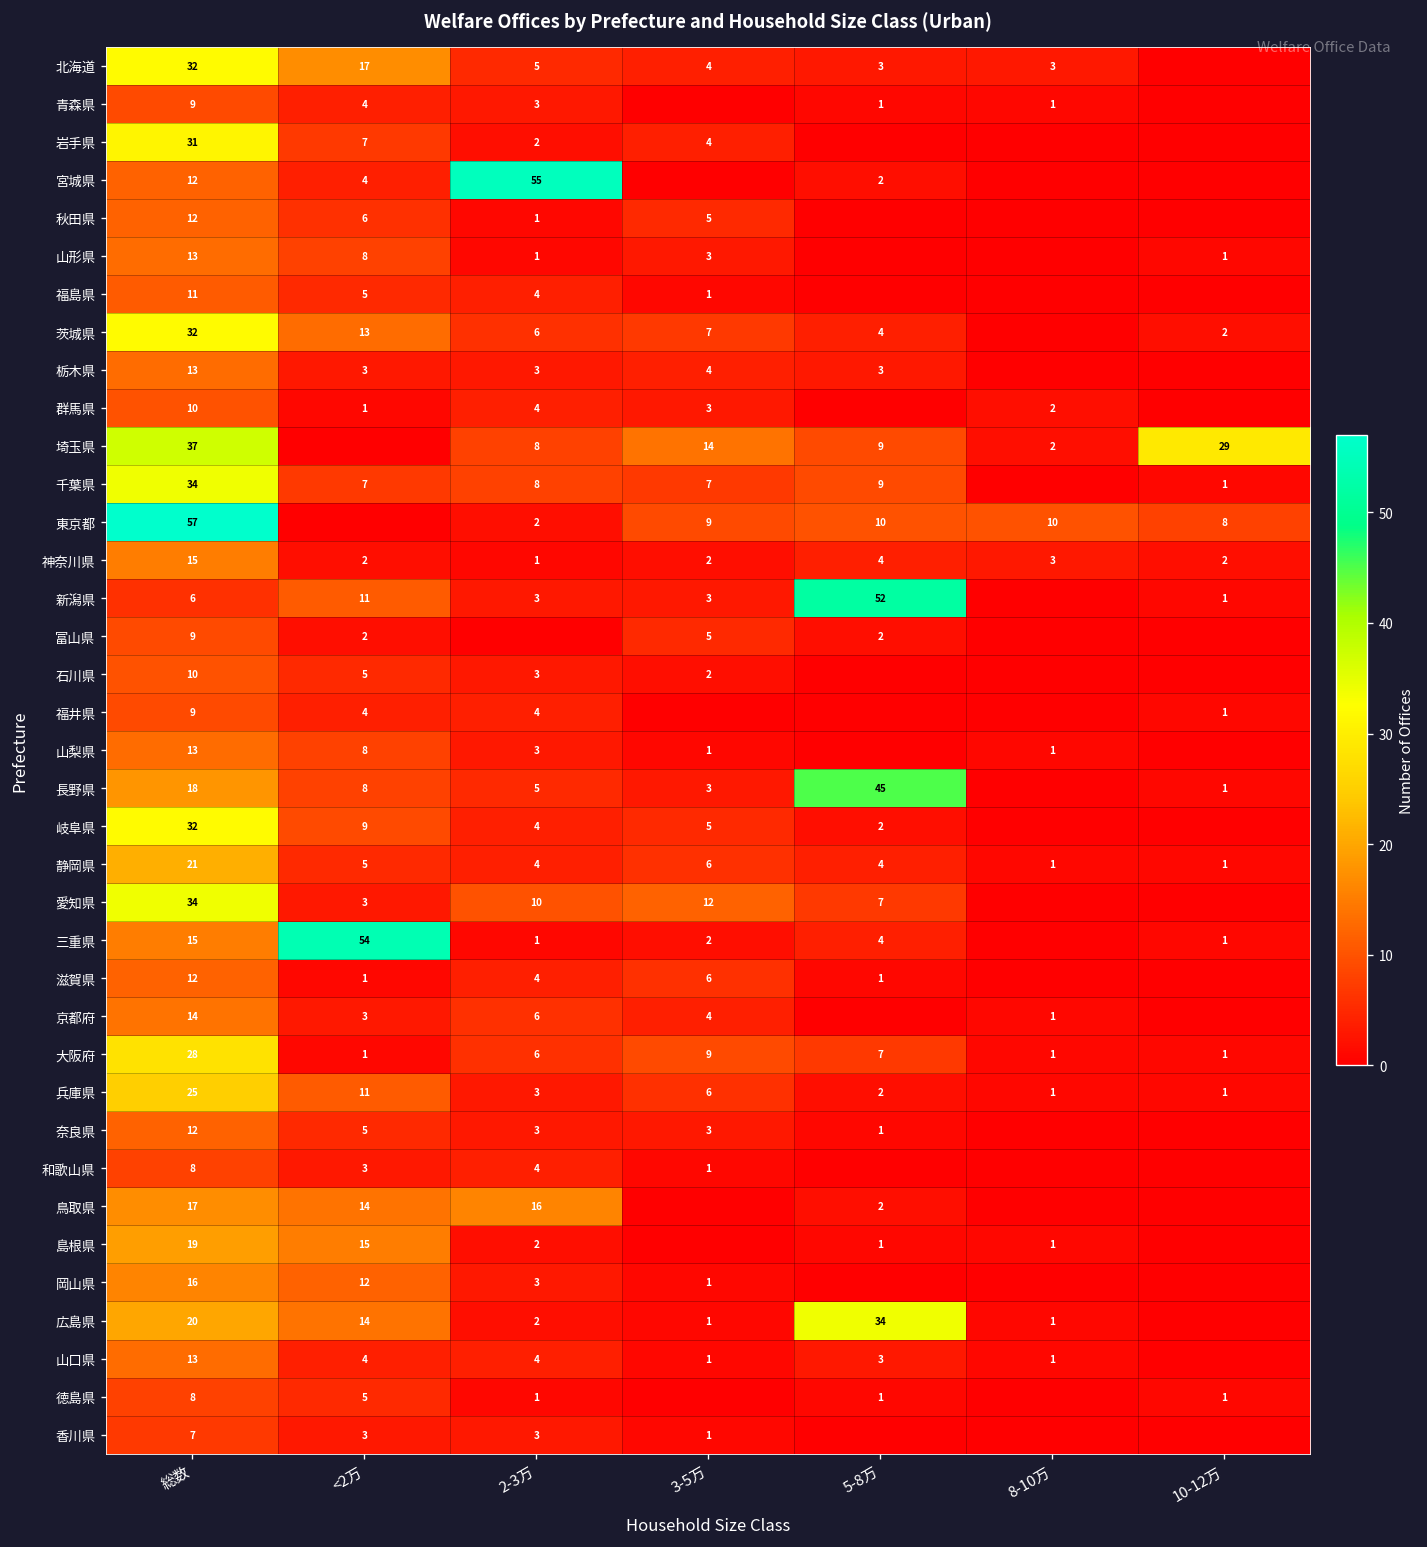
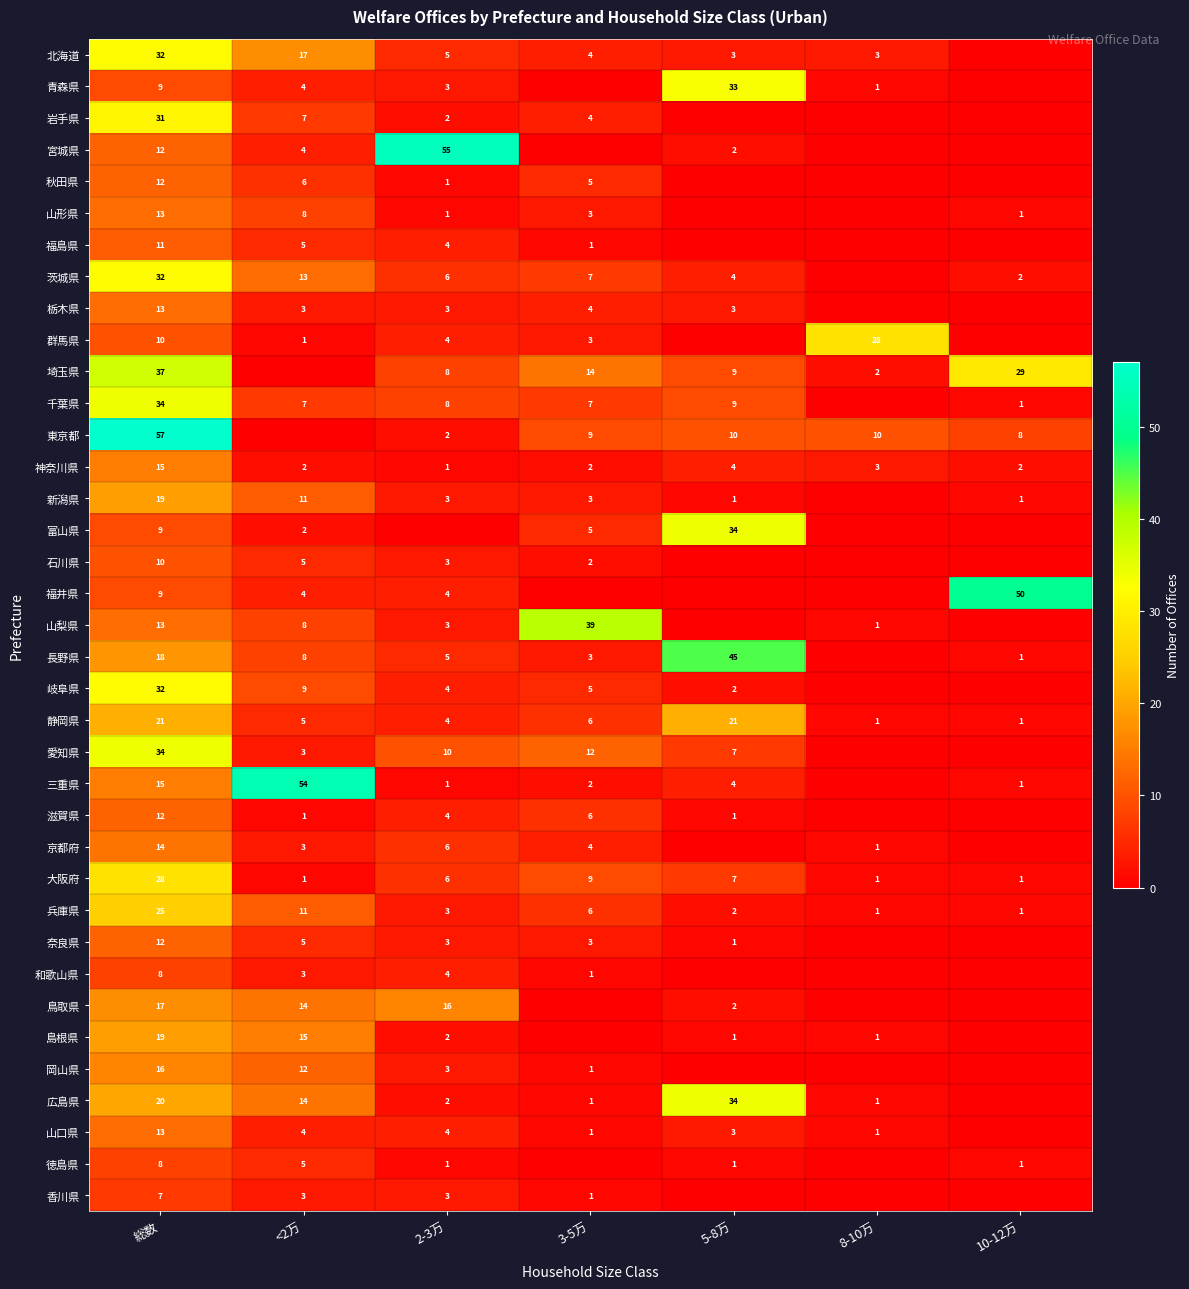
  {
    "北海道": {
      "総数": 32,
      "<2万": 17,
      "2-3万": 5,
      "3-5万": 4,
      "5-8万": 3,
      "8-10万": 3
    },
    "青森県": {
      "総数": 9,
      "<2万": 4,
      "2-3万": 3,
-     "5-8万": 1,
+     "5-8万": 33,
      "8-10万": 1
    },
    "岩手県": {
      "総数": 31,
      "<2万": 7,
      "2-3万": 2,
      "3-5万": 4
    },
    "宮城県": {
      "総数": 12,
      "<2万": 4,
      "2-3万": 55,
      "5-8万": 2
    },
    "秋田県": {
      "総数": 12,
      "<2万": 6,
      "2-3万": 1,
      "3-5万": 5
    },
    "山形県": {
      "総数": 13,
      "<2万": 8,
      "2-3万": 1,
      "3-5万": 3,
      "10-12万": 1
    },
    "福島県": {
      "総数": 11,
      "<2万": 5,
      "2-3万": 4,
      "3-5万": 1
    },
    "茨城県": {
      "総数": 32,
      "<2万": 13,
      "2-3万": 6,
      "3-5万": 7,
      "5-8万": 4,
      "10-12万": 2
    },
    "栃木県": {
      "総数": 13,
      "<2万": 3,
      "2-3万": 3,
      "3-5万": 4,
      "5-8万": 3
    },
    "群馬県": {
      "総数": 10,
      "<2万": 1,
      "2-3万": 4,
      "3-5万": 3,
-     "8-10万": 2
+     "8-10万": 28
    },
    "埼玉県": {
      "総数": 37,
      "2-3万": 8,
      "3-5万": 14,
      "5-8万": 9,
      "8-10万": 2,
      "10-12万": 29
    },
    "千葉県": {
      "総数": 34,
      "<2万": 7,
      "2-3万": 8,
      "3-5万": 7,
      "5-8万": 9,
      "10-12万": 1
    },
    "東京都": {
      "総数": 57,
      "2-3万": 2,
      "3-5万": 9,
      "5-8万": 10,
      "8-10万": 10,
      "10-12万": 8
    },
    "神奈川県": {
      "総数": 15,
      "<2万": 2,
      "2-3万": 1,
      "3-5万": 2,
      "5-8万": 4,
      "8-10万": 3,
      "10-12万": 2
    },
    "新潟県": {
-     "総数": 6,
+     "総数": 19,
      "<2万": 11,
      "2-3万": 3,
      "3-5万": 3,
-     "5-8万": 52,
+     "5-8万": 1,
      "10-12万": 1
    },
    "富山県": {
      "総数": 9,
      "<2万": 2,
      "3-5万": 5,
-     "5-8万": 2
+     "5-8万": 34
    },
    "石川県": {
      "総数": 10,
      "<2万": 5,
      "2-3万": 3,
      "3-5万": 2
    },
    "福井県": {
      "総数": 9,
      "<2万": 4,
      "2-3万": 4,
-     "10-12万": 1
+     "10-12万": 50
    },
    "山梨県": {
      "総数": 13,
      "<2万": 8,
      "2-3万": 3,
-     "3-5万": 1,
+     "3-5万": 39,
      "8-10万": 1
    },
    "長野県": {
      "総数": 18,
      "<2万": 8,
      "2-3万": 5,
      "3-5万": 3,
      "5-8万": 45,
      "10-12万": 1
    },
    "岐阜県": {
      "総数": 32,
      "<2万": 9,
      "2-3万": 4,
      "3-5万": 5,
      "5-8万": 2
    },
    "静岡県": {
      "総数": 21,
      "<2万": 5,
      "2-3万": 4,
      "3-5万": 6,
-     "5-8万": 4,
+     "5-8万": 21,
      "8-10万": 1,
      "10-12万": 1
    },
    "愛知県": {
      "総数": 34,
      "<2万": 3,
      "2-3万": 10,
      "3-5万": 12,
      "5-8万": 7
    },
    "三重県": {
      "総数": 15,
      "<2万": 54,
      "2-3万": 1,
      "3-5万": 2,
      "5-8万": 4,
      "10-12万": 1
    },
    "滋賀県": {
      "総数": 12,
      "<2万": 1,
      "2-3万": 4,
      "3-5万": 6,
      "5-8万": 1
    },
    "京都府": {
      "総数": 14,
      "<2万": 3,
      "2-3万": 6,
      "3-5万": 4,
      "8-10万": 1
    },
    "大阪府": {
      "総数": 28,
      "<2万": 1,
      "2-3万": 6,
      "3-5万": 9,
      "5-8万": 7,
      "8-10万": 1,
      "10-12万": 1
    },
    "兵庫県": {
      "総数": 25,
      "<2万": 11,
      "2-3万": 3,
      "3-5万": 6,
      "5-8万": 2,
      "8-10万": 1,
      "10-12万": 1
    },
    "奈良県": {
      "総数": 12,
      "<2万": 5,
      "2-3万": 3,
      "3-5万": 3,
      "5-8万": 1
    },
    "和歌山県": {
      "総数": 8,
      "<2万": 3,
      "2-3万": 4,
      "3-5万": 1
    },
    "鳥取県": {
      "総数": 17,
      "<2万": 14,
      "2-3万": 16,
      "5-8万": 2
    },
    "島根県": {
      "総数": 19,
      "<2万": 15,
      "2-3万": 2,
      "5-8万": 1,
      "8-10万": 1
    },
    "岡山県": {
      "総数": 16,
      "<2万": 12,
      "2-3万": 3,
      "3-5万": 1
    },
    "広島県": {
      "総数": 20,
      "<2万": 14,
      "2-3万": 2,
      "3-5万": 1,
      "5-8万": 34,
      "8-10万": 1
    },
    "山口県": {
      "総数": 13,
      "<2万": 4,
      "2-3万": 4,
      "3-5万": 1,
      "5-8万": 3,
      "8-10万": 1
    },
    "徳島県": {
      "総数": 8,
      "<2万": 5,
      "2-3万": 1,
      "5-8万": 1,
      "10-12万": 1
    },
    "香川県": {
      "総数": 7,
      "<2万": 3,
      "2-3万": 3,
      "3-5万": 1
    }
  }
